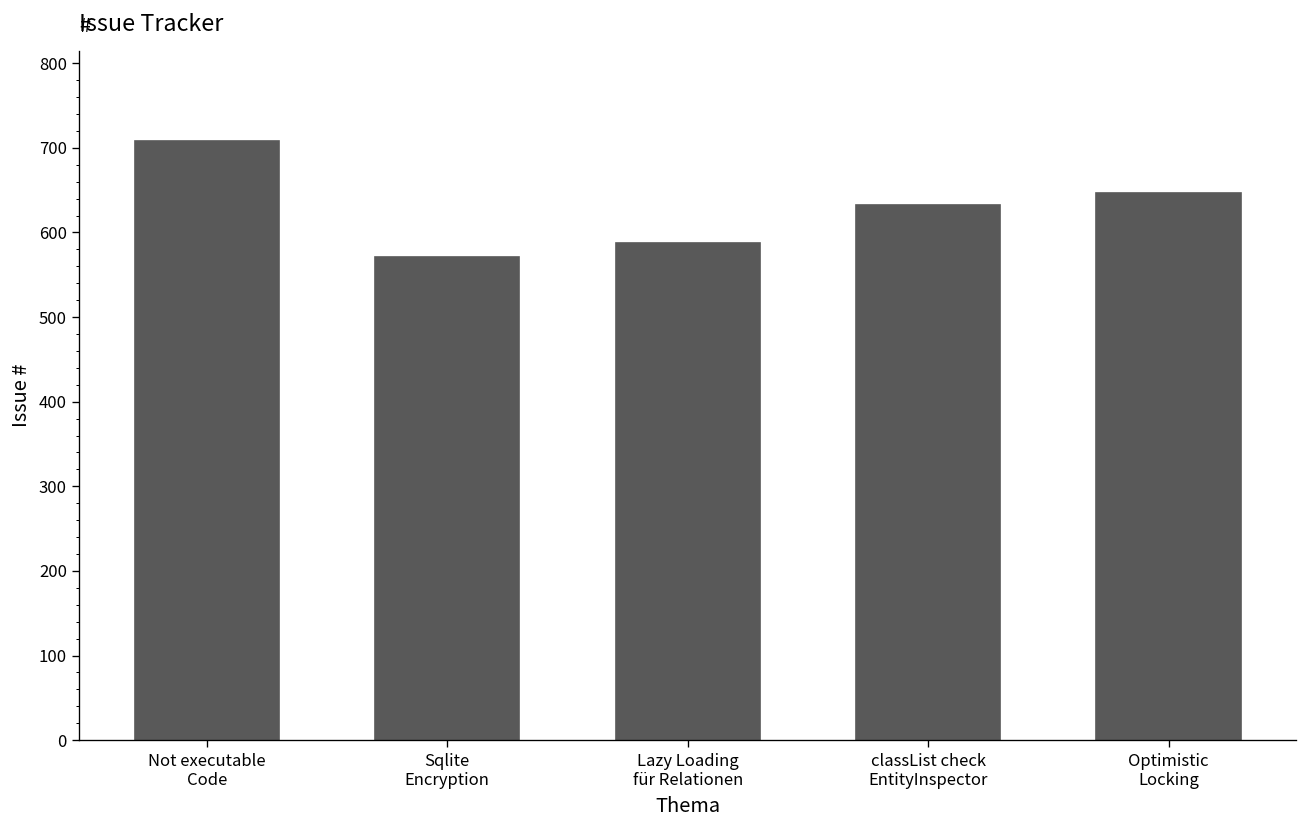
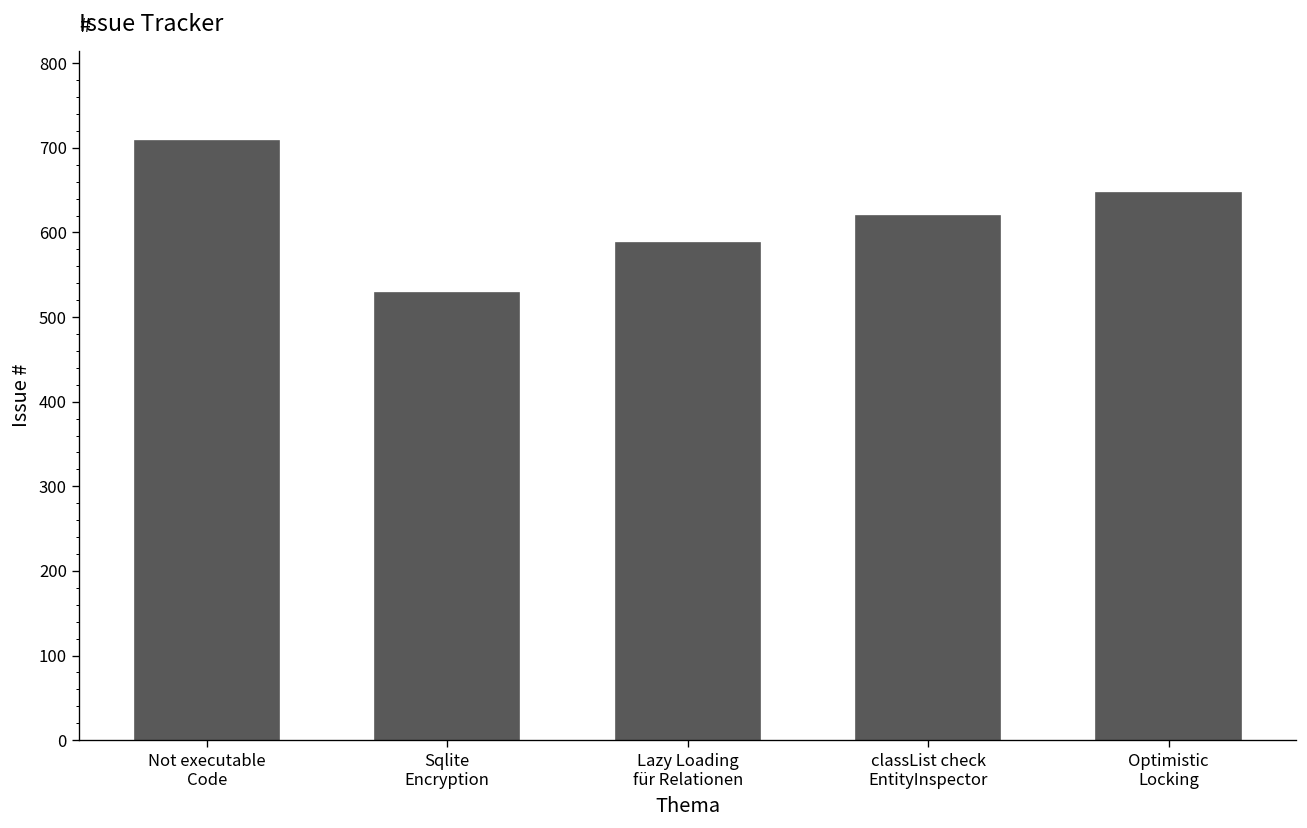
  {
    "Not executable Code": 710,
-   "Sqlite Encryption": 570,
+   "Sqlite Encryption": 530,
    "Lazy Loading für Relationen": 590,
-   "classList check EntityInspector": 630,
+   "classList check EntityInspector": 620,
    "Optimistic Locking": 650
  }
